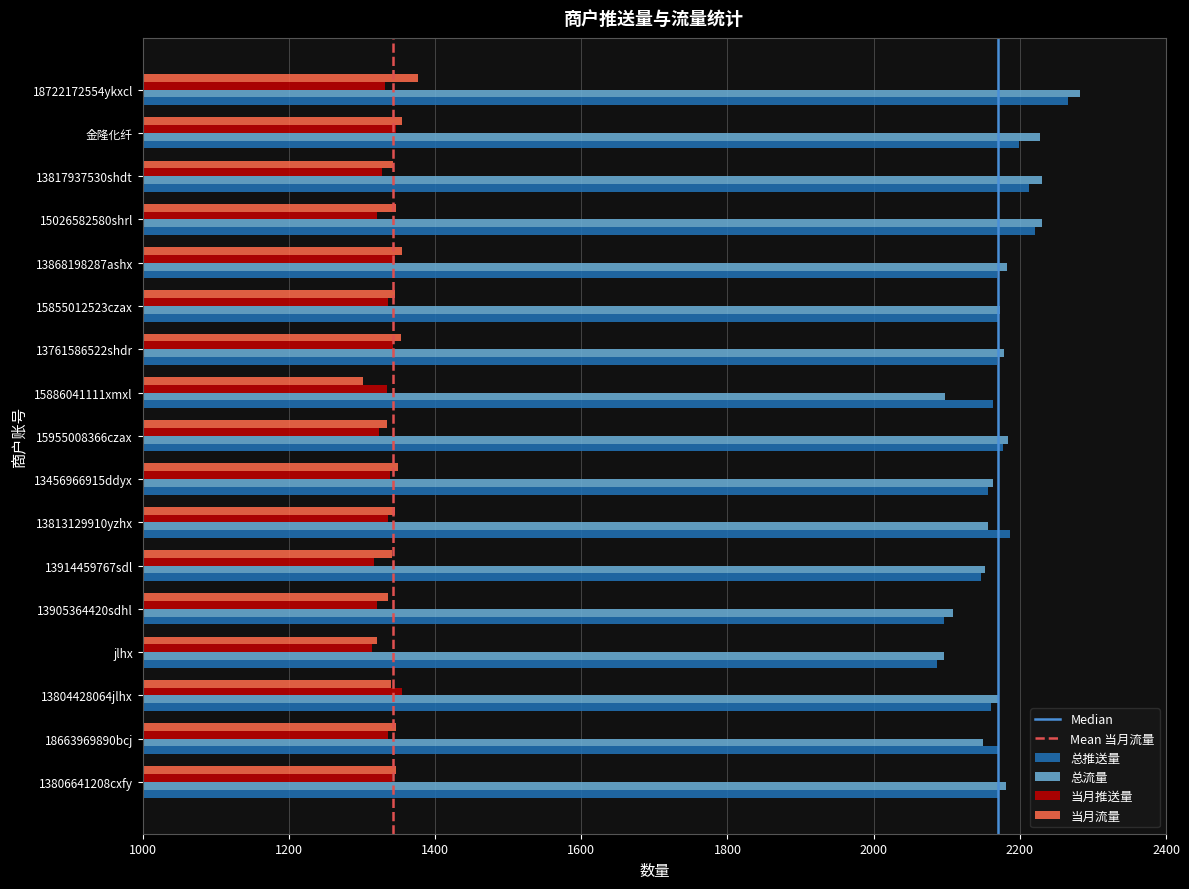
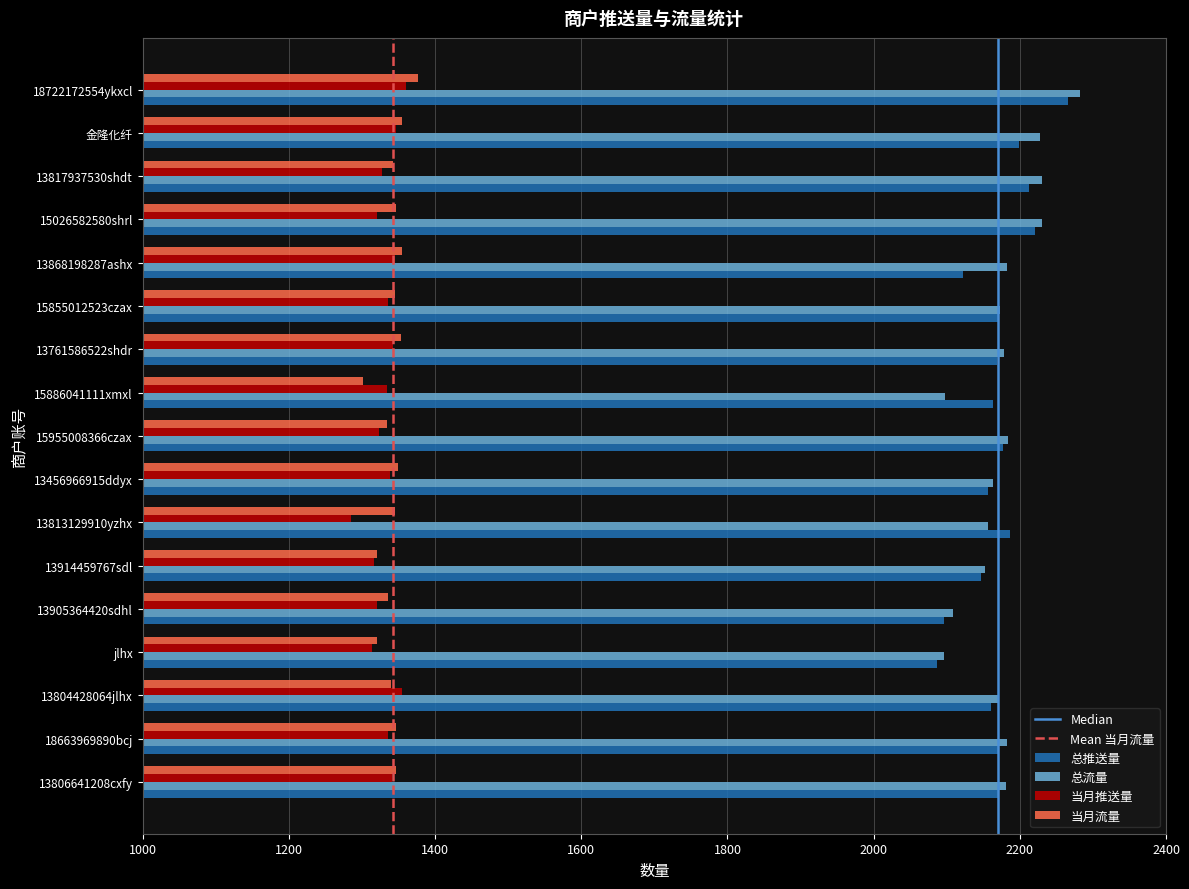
  {
    "总推送量": {
      "18722172554ykxcl": 2270,
      "金隆化纤": 2200,
      "13817937530shdt": 2210,
      "15026582580shrl": 2220,
-     "13868198287ashx": 2170,
+     "13868198287ashx": 2120,
      "15855012523czax": 2170,
      "13761586522shdr": 2170,
      "15886041111xmxl": 2160,
      "15955008366czax": 2180,
      "13456966915ddyx": 2160,
      "13813129910yzhx": 2190,
      "13914459767sdl": 2150,
      "13905364420sdhl": 2100,
      "jlhx": 2090,
      "13804428064jlhx": 2160,
      "18663969890bcj": 2170,
      "13806641208cxfy": 2170
    },
    "总流量": {
      "18722172554ykxcl": 2280,
      "金隆化纤": 2230,
      "13817937530shdt": 2230,
      "15026582580shrl": 2230,
      "13868198287ashx": 2180,
      "15855012523czax": 2170,
      "13761586522shdr": 2180,
      "15886041111xmxl": 2100,
      "15955008366czax": 2180,
      "13456966915ddyx": 2160,
      "13813129910yzhx": 2160,
      "13914459767sdl": 2150,
      "13905364420sdhl": 2110,
      "jlhx": 2100,
      "13804428064jlhx": 2170,
-     "18663969890bcj": 2150,
+     "18663969890bcj": 2180,
      "13806641208cxfy": 2180
    },
    "当月推送量": {
-     "18722172554ykxcl": 1330,
+     "18722172554ykxcl": 1360,
      "金隆化纤": 1350,
      "13817937530shdt": 1330,
      "15026582580shrl": 1320,
      "13868198287ashx": 1350,
      "15855012523czax": 1340,
      "13761586522shdr": 1340,
      "15886041111xmxl": 1330,
      "15955008366czax": 1320,
      "13456966915ddyx": 1340,
-     "13813129910yzhx": 1340,
+     "13813129910yzhx": 1290,
      "13914459767sdl": 1320,
      "13905364420sdhl": 1320,
      "jlhx": 1310,
      "13804428064jlhx": 1360,
      "18663969890bcj": 1340,
      "13806641208cxfy": 1340
    },
    "当月流量": {
      "18722172554ykxcl": 1380,
      "金隆化纤": 1360,
      "13817937530shdt": 1340,
      "15026582580shrl": 1350,
      "13868198287ashx": 1360,
      "15855012523czax": 1350,
      "13761586522shdr": 1350,
      "15886041111xmxl": 1300,
      "15955008366czax": 1330,
      "13456966915ddyx": 1350,
      "13813129910yzhx": 1350,
-     "13914459767sdl": 1340,
+     "13914459767sdl": 1320,
      "13905364420sdhl": 1340,
      "jlhx": 1320,
      "13804428064jlhx": 1340,
      "18663969890bcj": 1350,
      "13806641208cxfy": 1350
    }
  }
